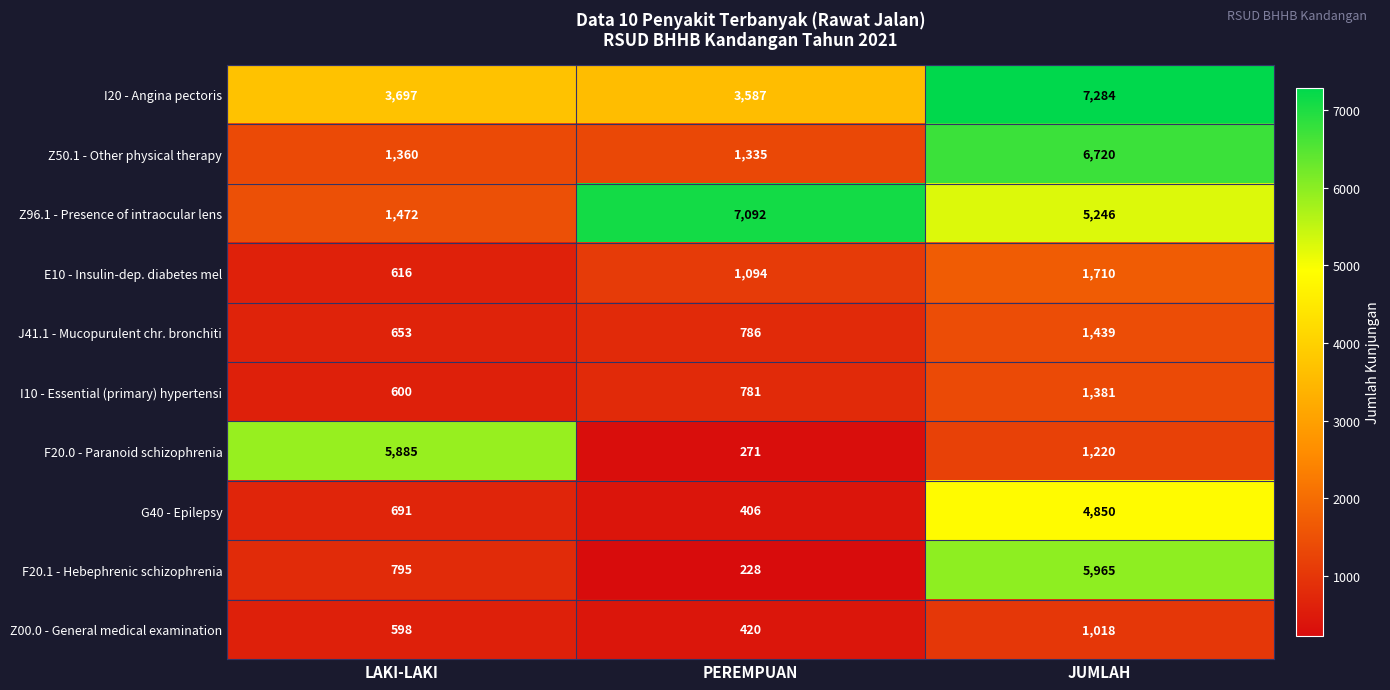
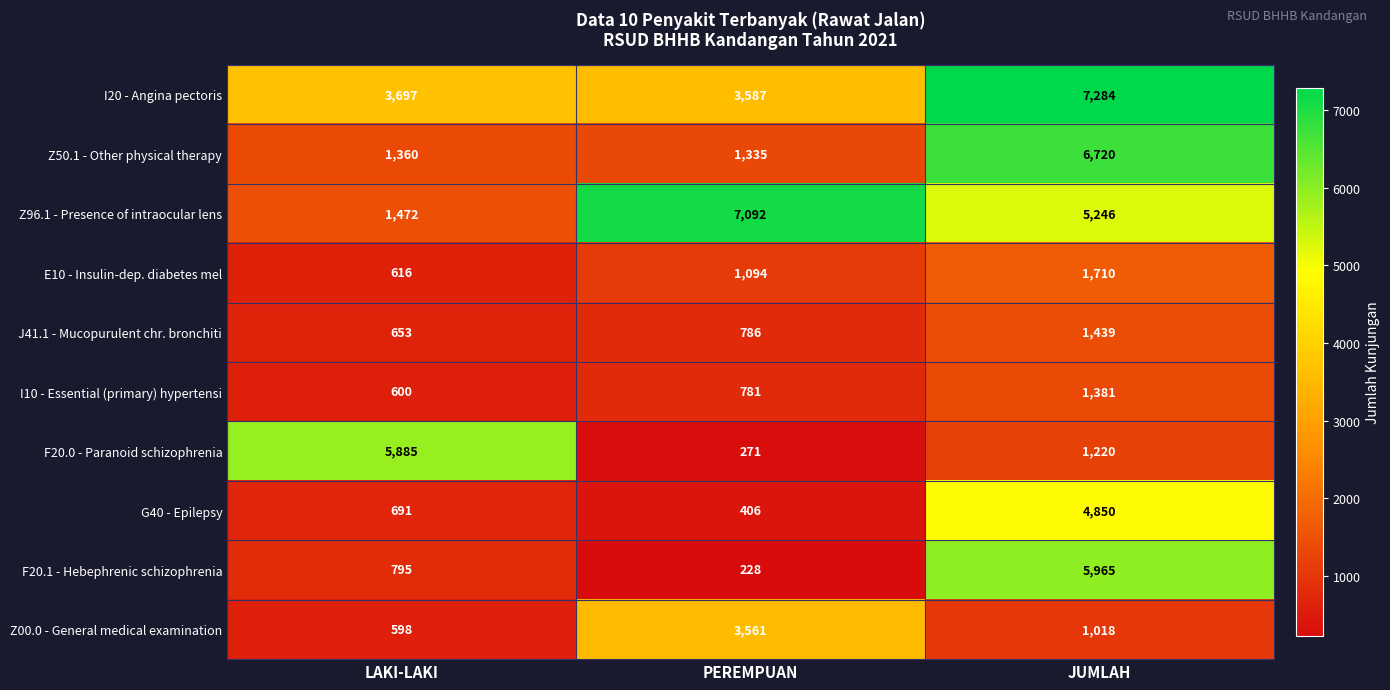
  {
    "I20 - Angina pectoris": {
      "LAKI-LAKI": "3,697",
      "PEREMPUAN": "3,587",
      "JUMLAH": "7,284"
    },
    "Z50.1 - Other physical therapy": {
      "LAKI-LAKI": "1,360",
      "PEREMPUAN": "1,335",
      "JUMLAH": "6,720"
    },
    "Z96.1 - Presence of intraocular lens": {
      "LAKI-LAKI": "1,472",
      "PEREMPUAN": "7,092",
      "JUMLAH": "5,246"
    },
    "E10 - Insulin-dep. diabetes mel": {
      "LAKI-LAKI": "616",
      "PEREMPUAN": "1,094",
      "JUMLAH": "1,710"
    },
    "J41.1 - Mucopurulent chr. bronchiti": {
      "LAKI-LAKI": "653",
      "PEREMPUAN": "786",
      "JUMLAH": "1,439"
    },
    "I10 - Essential (primary) hypertensi": {
      "LAKI-LAKI": "600",
      "PEREMPUAN": "781",
      "JUMLAH": "1,381"
    },
    "F20.0 - Paranoid schizophrenia": {
      "LAKI-LAKI": "5,885",
      "PEREMPUAN": "271",
      "JUMLAH": "1,220"
    },
    "G40 - Epilepsy": {
      "LAKI-LAKI": "691",
      "PEREMPUAN": "406",
      "JUMLAH": "4,850"
    },
    "F20.1 - Hebephrenic schizophrenia": {
      "LAKI-LAKI": "795",
      "PEREMPUAN": "228",
      "JUMLAH": "5,965"
    },
    "Z00.0 - General medical examination": {
      "LAKI-LAKI": "598",
-     "PEREMPUAN": "420",
+     "PEREMPUAN": "3,561",
      "JUMLAH": "1,018"
    }
  }
